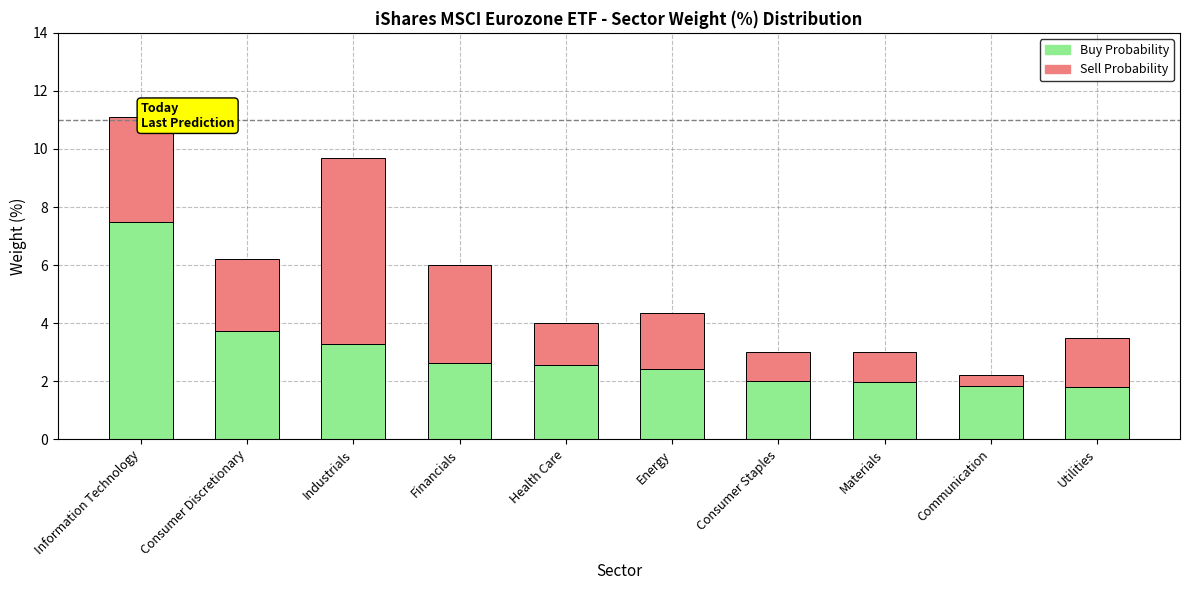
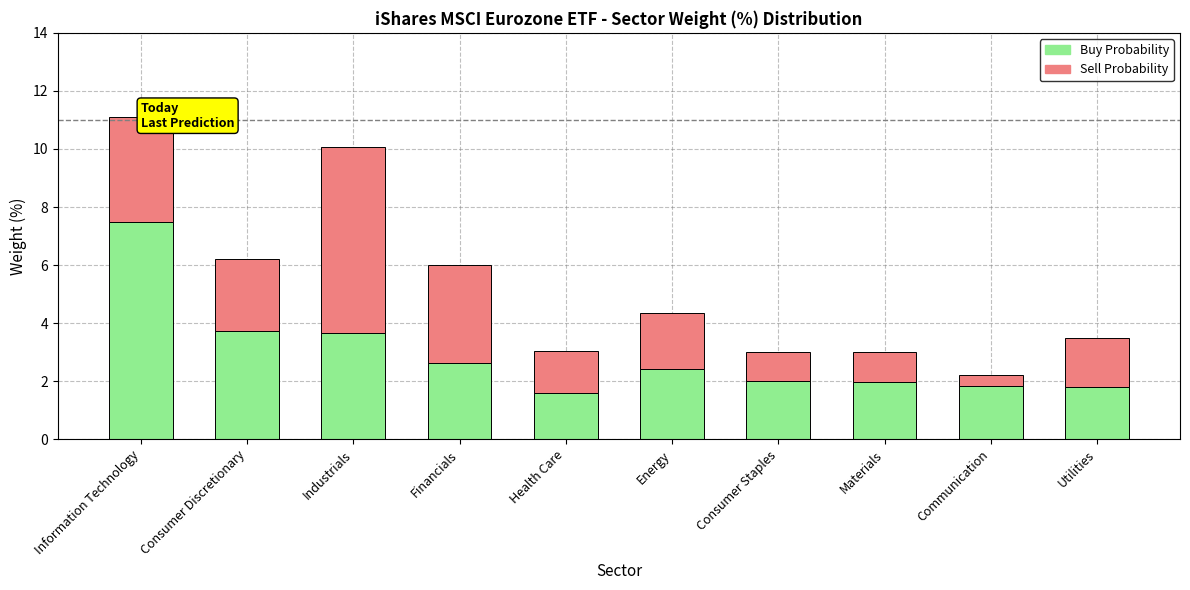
  {
    "Buy Probability": {
      "Information Technology": 7.5,
      "Consumer Discretionary": 3.7,
-     "Industrials": 3.3,
+     "Industrials": 3.7,
      "Financials": 2.6,
-     "Health Care": 2.6,
+     "Health Care": 1.6,
      "Energy": 2.4,
      "Consumer Staples": 2.0,
      "Materials": 2.0,
      "Communication": 1.8,
      "Utilities": 1.8
    },
    "Sell Probability": {
      "Consumer Discretionary": 2.5,
      "Industrials": 6.4,
      "Financials": 3.4,
      "Health Care": 1.4,
      "Energy": 1.9,
      "Consumer Staples": 1.0,
      "Materials": 1.0,
      "Communication": 0.4,
      "Utilities": 1.7
    }
  }
